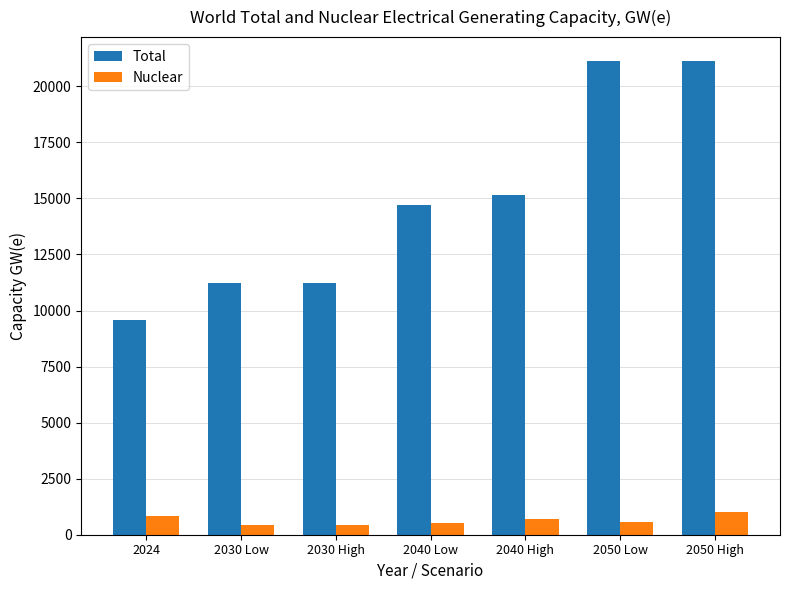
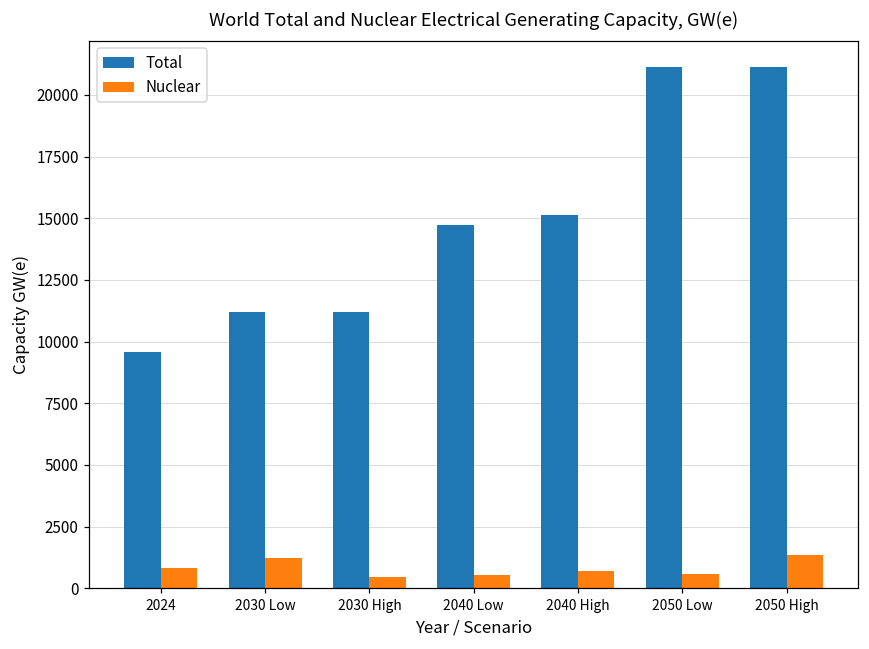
  {
    "Total": {
      "2024": 9600,
      "2030 Low": 11200,
      "2030 High": 11200,
      "2040 Low": 14700,
      "2040 High": 15100,
      "2050 Low": 21100,
      "2050 High": 21100
    },
    "Nuclear": {
      "2024": 800,
-     "2030 Low": 400,
+     "2030 Low": 1200,
      "2030 High": 400,
      "2040 Low": 500,
      "2040 High": 700,
      "2050 Low": 600,
-     "2050 High": 1000
+     "2050 High": 1400
    }
  }
